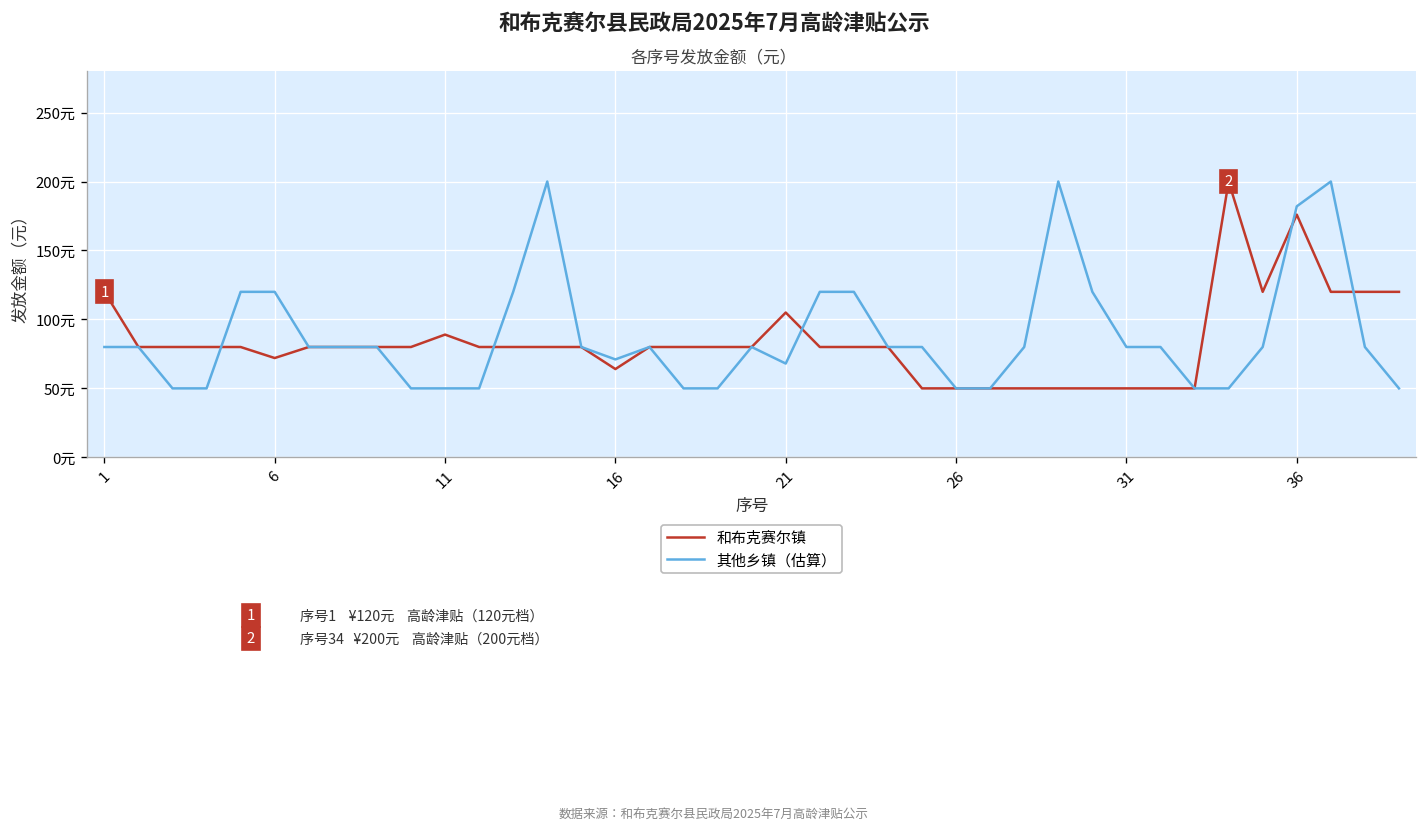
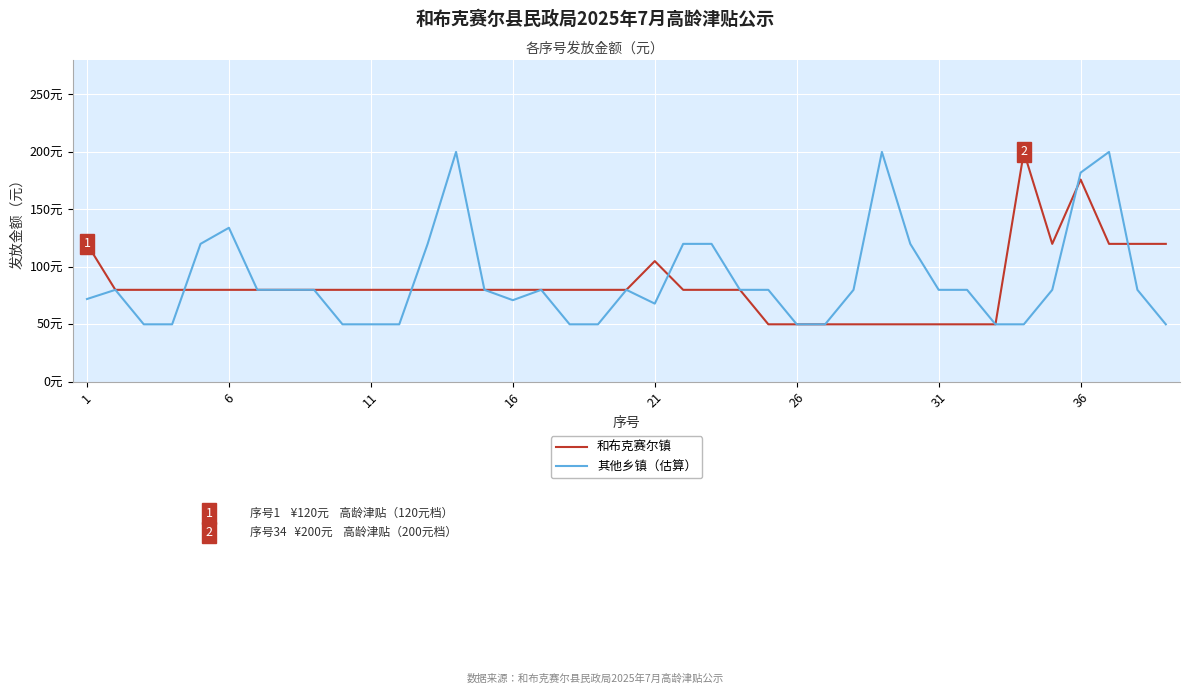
  {
    "和布克赛尔镇": {
-     "6": "72元",
-     "11": "89元",
-     "16": "64元",
+     "6": "80元",
+     "11": "80元",
+     "16": "80元",
      "21": "105元",
      "31": "50元",
      "36": "176元"
    },
    "其他乡镇（估算）": {
-     "1": "80元",
-     "6": "120元",
+     "1": "72元",
+     "6": "134元",
      "11": "50元",
      "16": "71元",
      "21": "68元",
      "31": "80元",
      "36": "182元"
    }
  }
